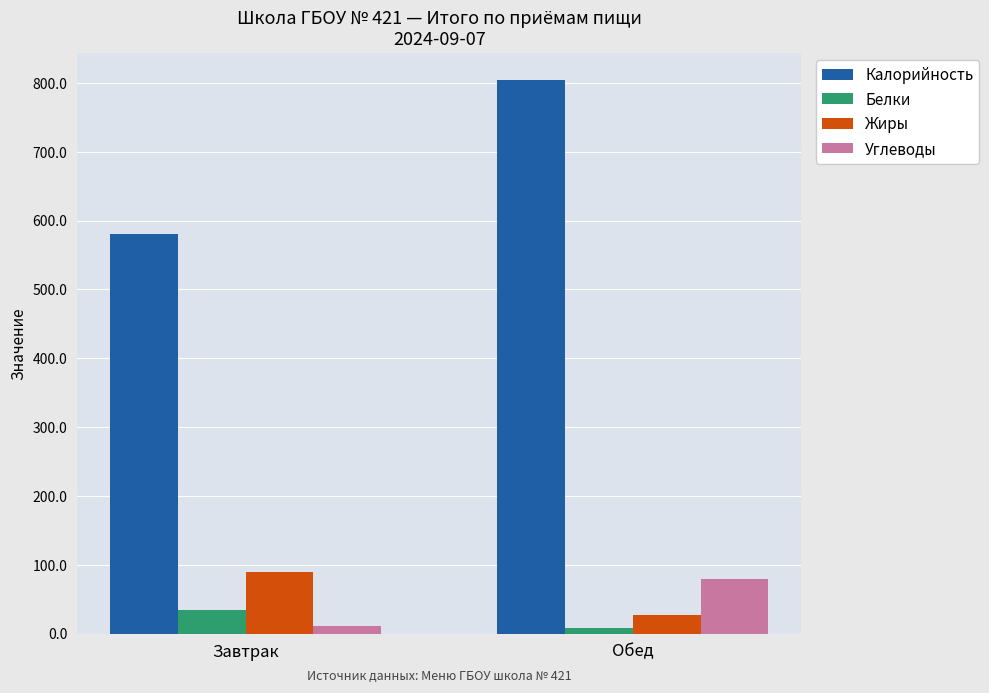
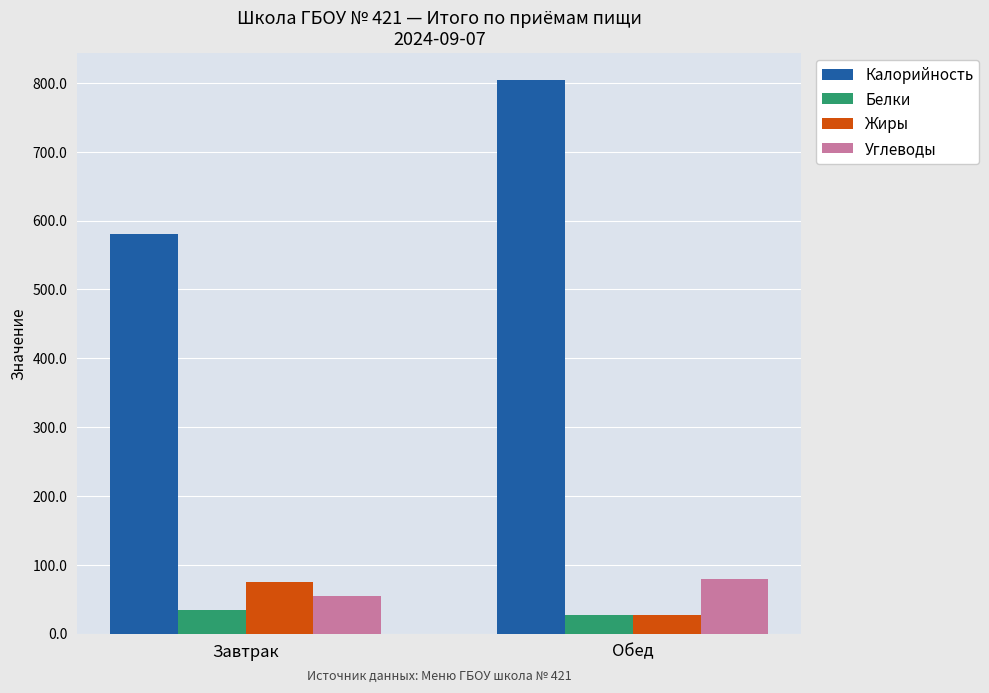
  {
    "Калорийность": {
      "Завтрак": 580,
      "Обед": 800
    },
    "Белки": {
      "Завтрак": 30,
-     "Обед": 10
+     "Обед": 30
    },
    "Жиры": {
-     "Завтрак": 90,
+     "Завтрак": 70,
      "Обед": 30
    },
    "Углеводы": {
-     "Завтрак": 10,
+     "Завтрак": 50,
      "Обед": 80
    }
  }
